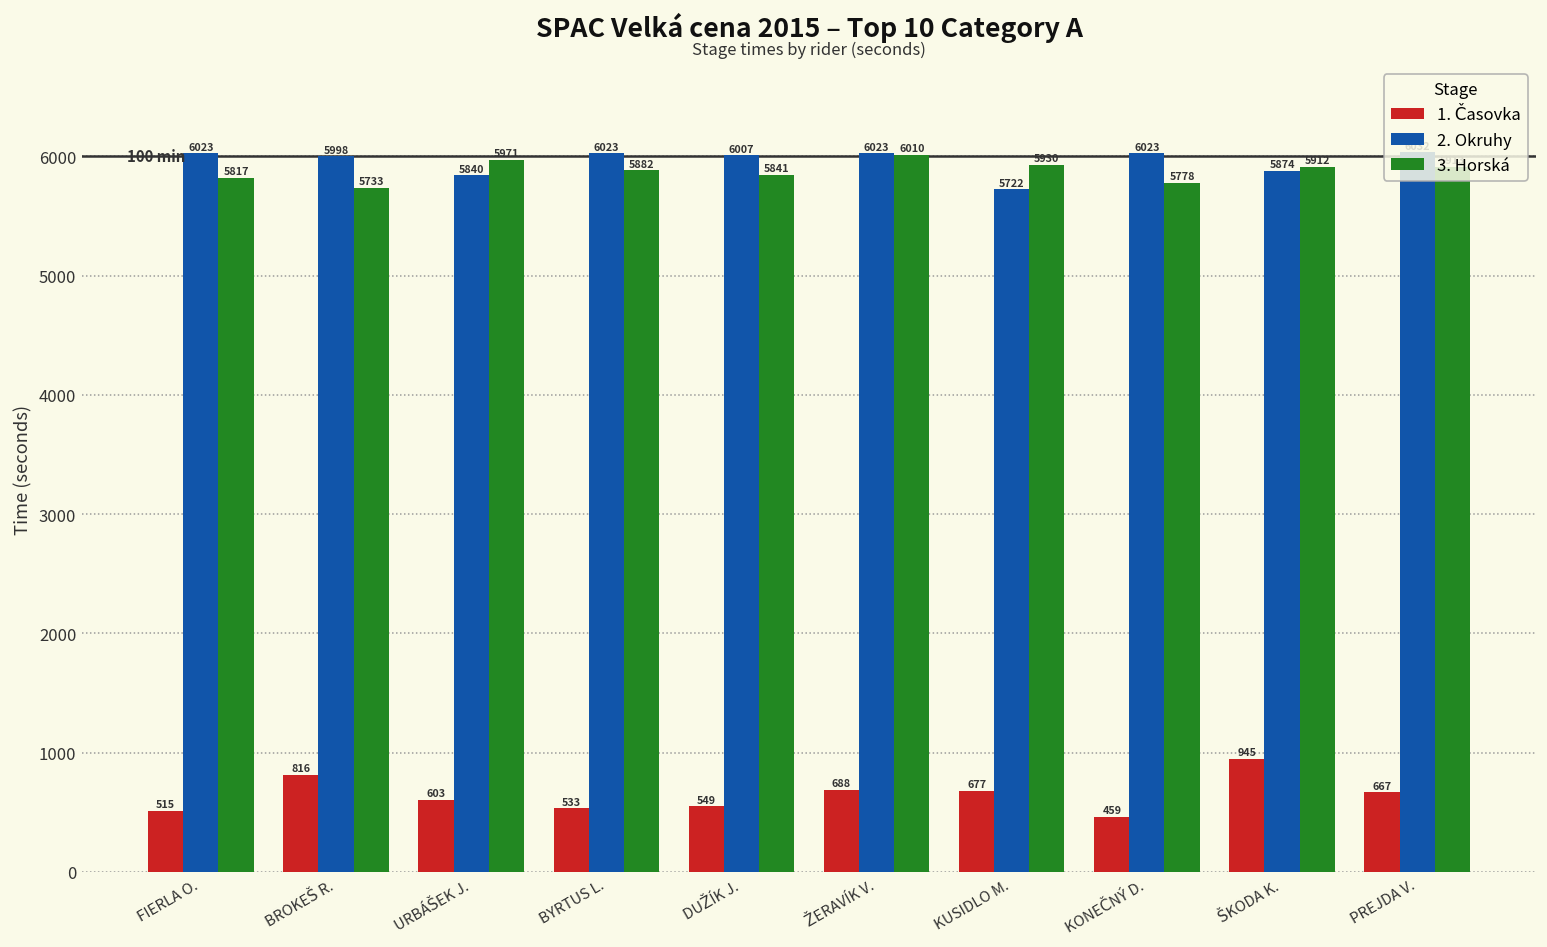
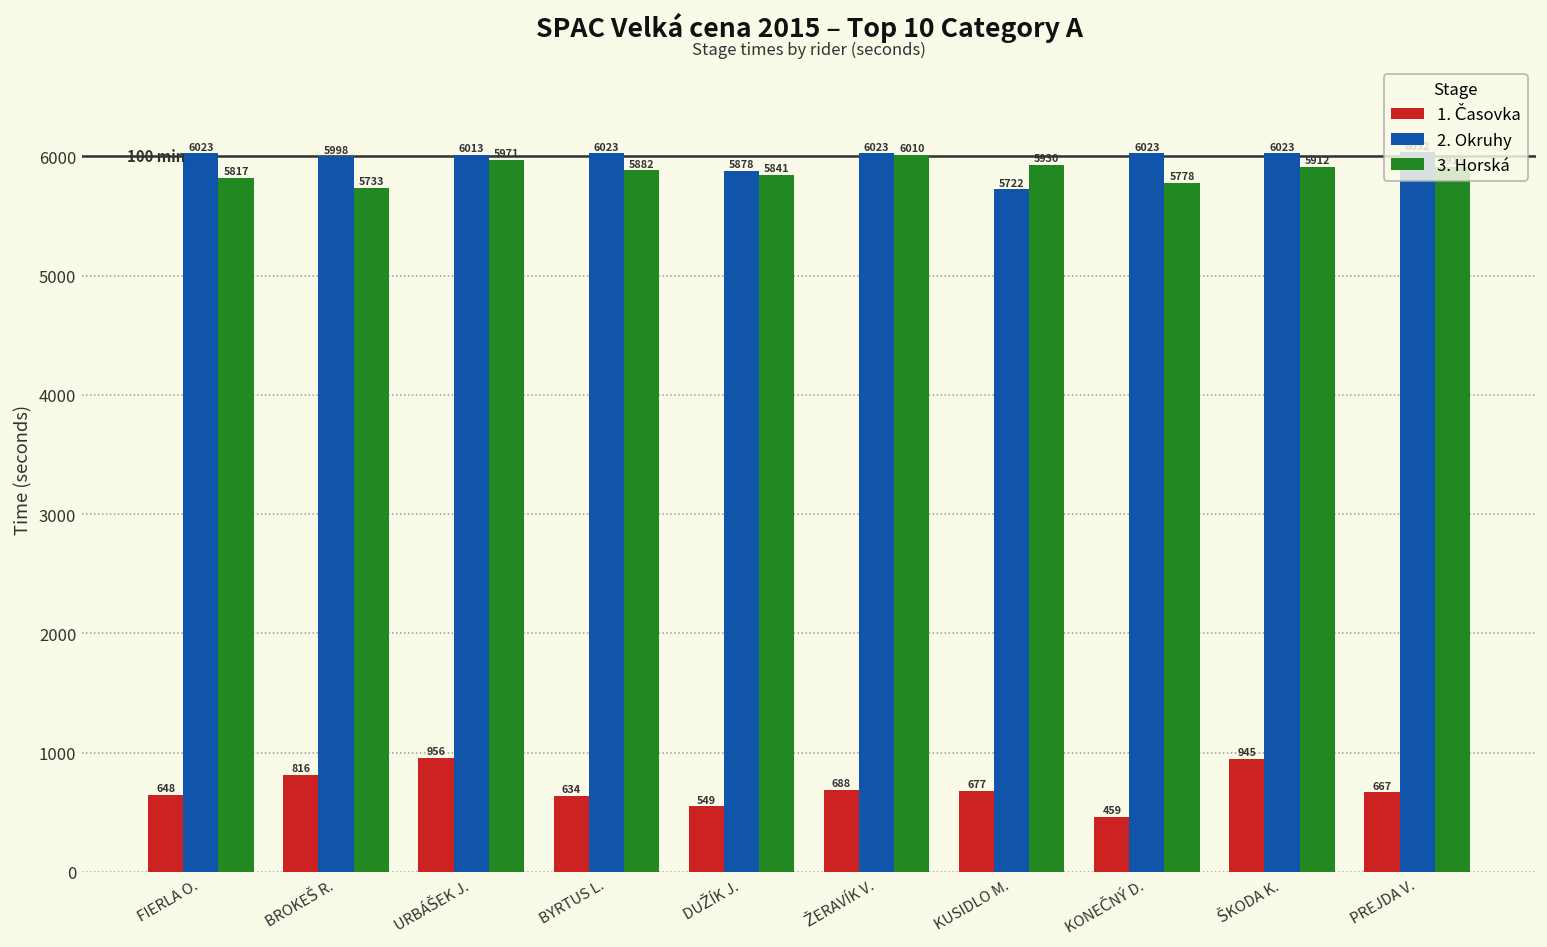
  {
    "1. Časovka": {
-     "FIERLA O.": 515,
+     "FIERLA O.": 648,
      "BROKEŠ R.": 816,
-     "URBÁŠEK J.": 603,
-     "BYRTUS L.": 533,
+     "URBÁŠEK J.": 956,
+     "BYRTUS L.": 634,
      "DUŽÍK J.": 549,
      "ŽERAVÍK V.": 688,
      "KUSIDLO M.": 677,
      "KONEČNÝ D.": 459,
      "ŠKODA K.": 945,
      "PREJDA V.": 667
    },
    "2. Okruhy": {
      "FIERLA O.": 6023,
      "BROKEŠ R.": 5998,
-     "URBÁŠEK J.": 5840,
+     "URBÁŠEK J.": 6013,
      "BYRTUS L.": 6023,
-     "DUŽÍK J.": 6007,
+     "DUŽÍK J.": 5878,
      "ŽERAVÍK V.": 6023,
      "KUSIDLO M.": 5722,
      "KONEČNÝ D.": 6023,
-     "ŠKODA K.": 5874
+     "ŠKODA K.": 6023
    },
    "3. Horská": {
      "FIERLA O.": 5817,
      "BROKEŠ R.": 5733,
      "URBÁŠEK J.": 5971,
      "BYRTUS L.": 5882,
      "DUŽÍK J.": 5841,
      "ŽERAVÍK V.": 6010,
      "KUSIDLO M.": 5930,
      "KONEČNÝ D.": 5778,
      "ŠKODA K.": 5912
    }
  }
